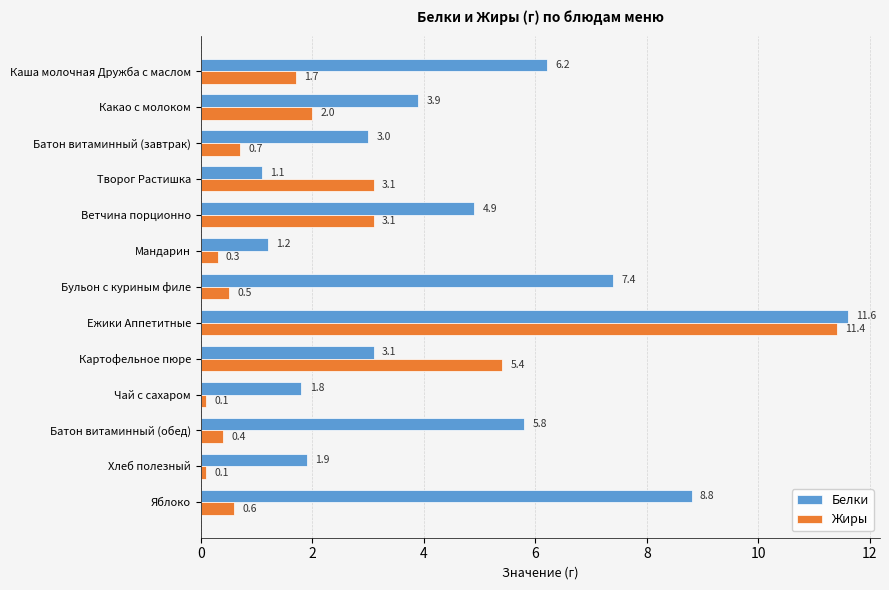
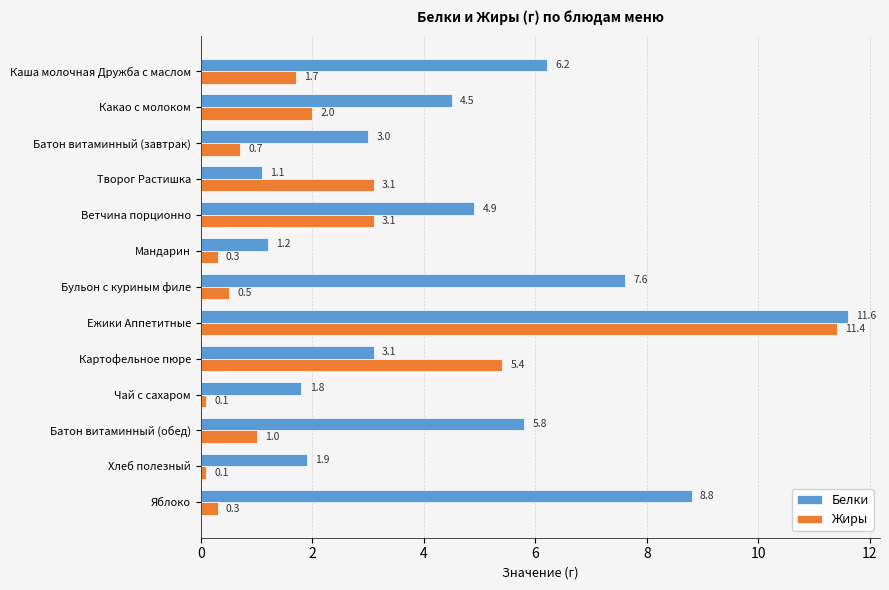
  {
    "Белки": {
      "Каша молочная Дружба с маслом": 6.2,
-     "Какао с молоком": 3.9,
+     "Какао с молоком": 4.5,
      "Батон витаминный (завтрак)": 3.0,
      "Творог Растишка": 1.1,
      "Ветчина порционно": 4.9,
      "Мандарин": 1.2,
-     "Бульон с куриным филе": 7.4,
+     "Бульон с куриным филе": 7.6,
      "Ежики Аппетитные": 11.6,
      "Картофельное пюре": 3.1,
      "Чай с сахаром": 1.8,
      "Батон витаминный (обед)": 5.8,
      "Хлеб полезный": 1.9,
      "Яблоко": 8.8
    },
    "Жиры": {
      "Каша молочная Дружба с маслом": 1.7,
      "Какао с молоком": 2.0,
      "Батон витаминный (завтрак)": 0.7,
      "Творог Растишка": 3.1,
      "Ветчина порционно": 3.1,
      "Мандарин": 0.3,
      "Бульон с куриным филе": 0.5,
      "Ежики Аппетитные": 11.4,
      "Картофельное пюре": 5.4,
      "Чай с сахаром": 0.1,
-     "Батон витаминный (обед)": 0.4,
+     "Батон витаминный (обед)": 1.0,
      "Хлеб полезный": 0.1,
-     "Яблоко": 0.6
+     "Яблоко": 0.3
    }
  }
